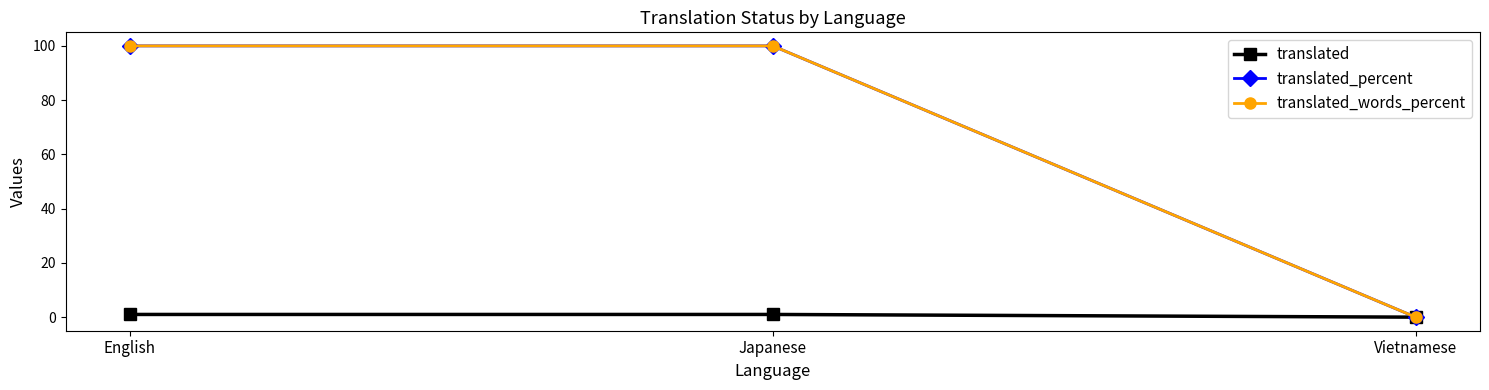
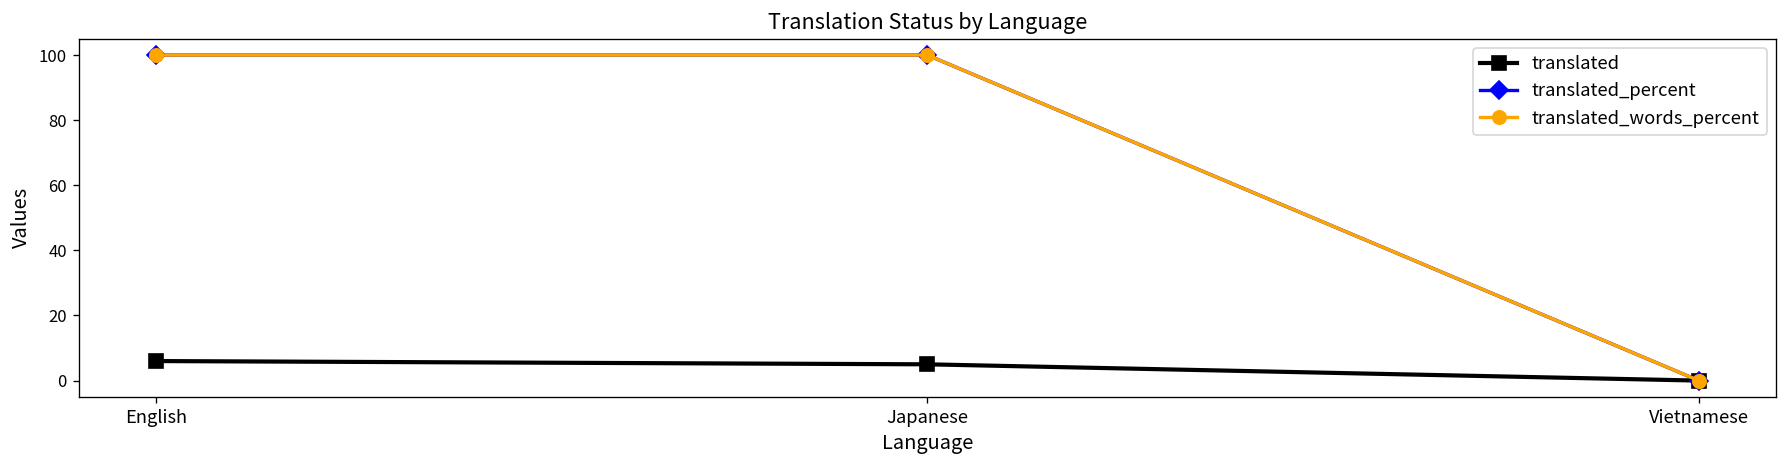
  {
    "translated": {
-     "English": 1,
-     "Japanese": 1
+     "English": 6,
+     "Japanese": 5
    },
    "translated_words_percent": {
      "English": 100,
      "Japanese": 100
    }
  }
